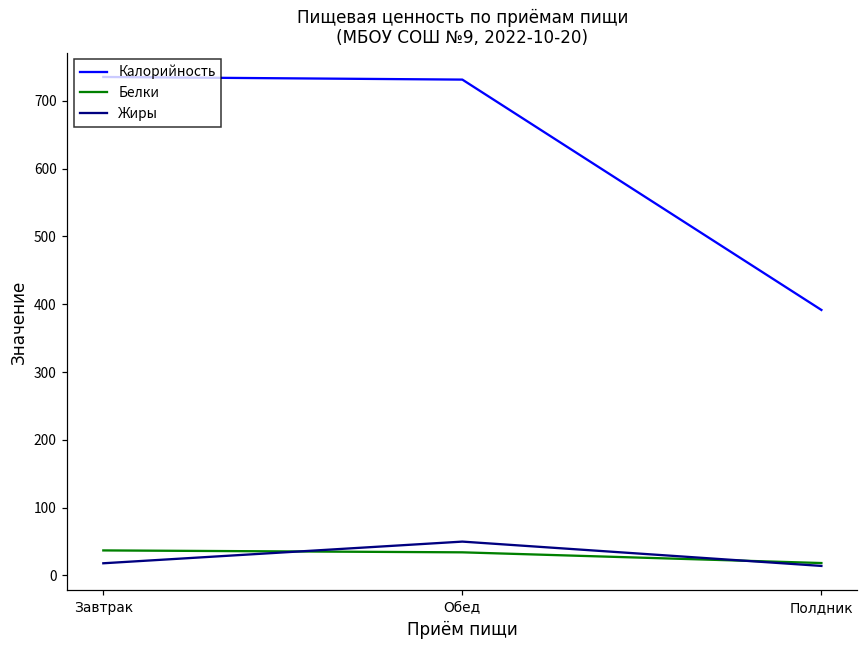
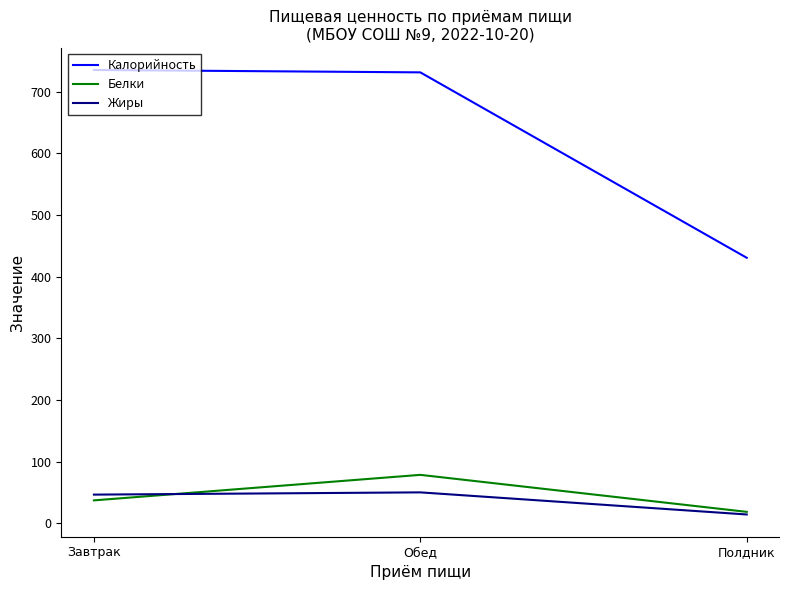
  {
    "Калорийность": {
      "Обед": 730,
-     "Полдник": 390
+     "Полдник": 430
    },
    "Белки": {
      "Завтрак": 40,
-     "Обед": 30,
+     "Обед": 80,
      "Полдник": 20
    },
    "Жиры": {
-     "Завтрак": 20,
+     "Завтрак": 50,
      "Обед": 50,
      "Полдник": 10
    }
  }
